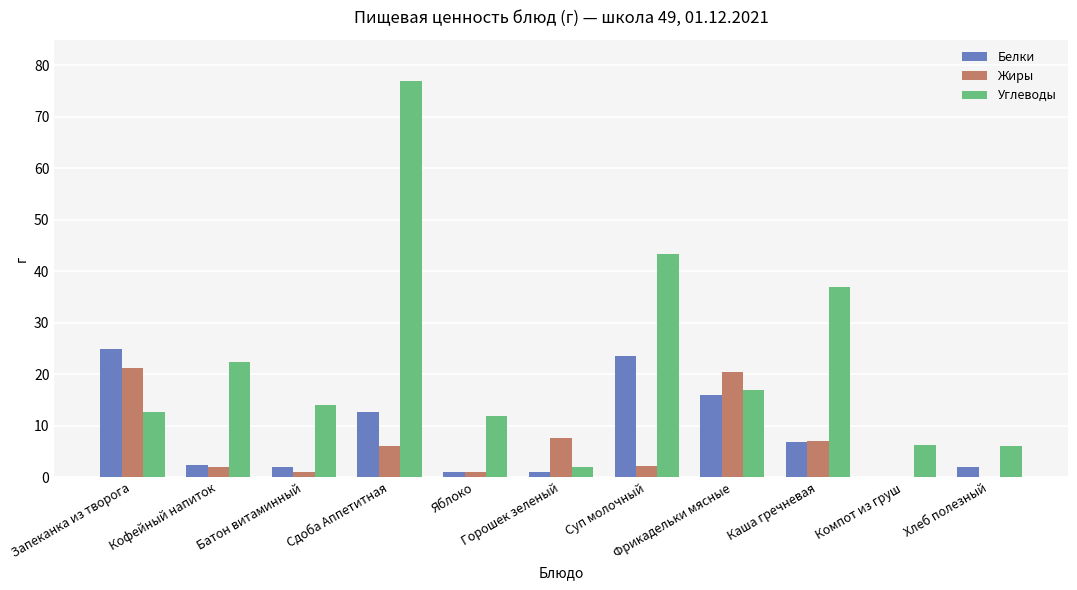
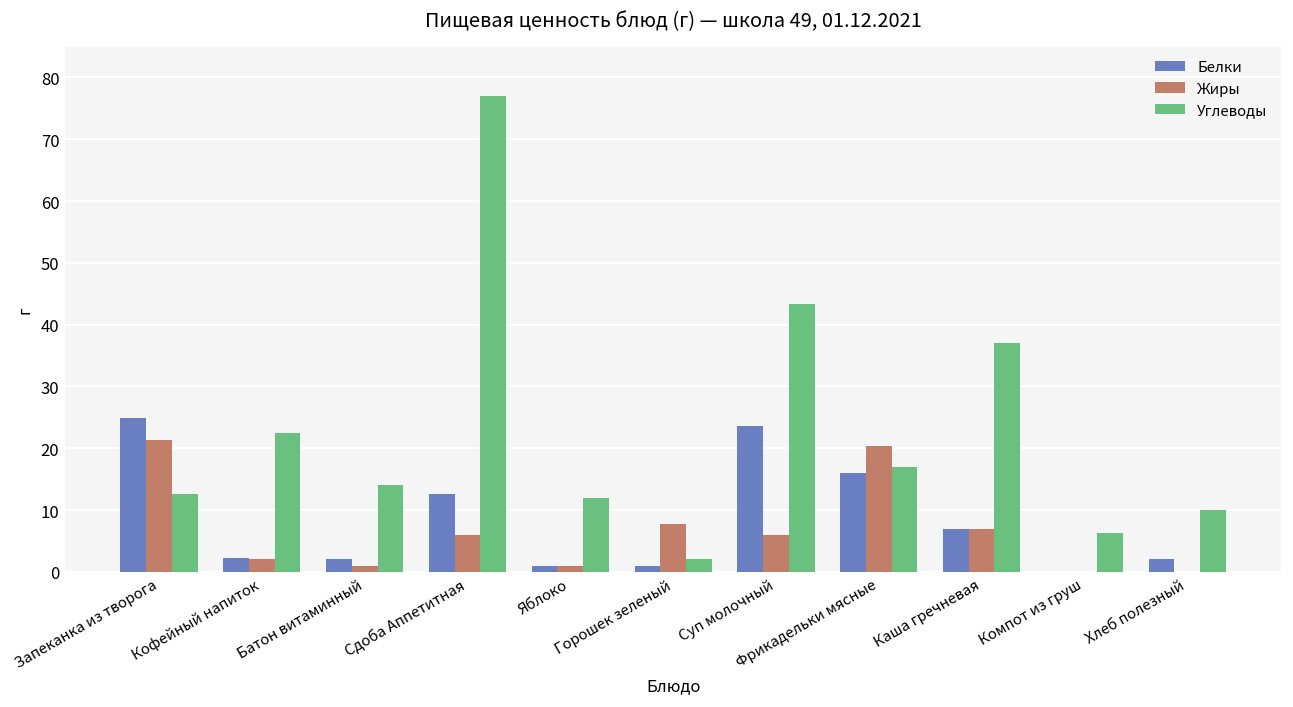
  {
    "Белки": {
      "Запеканка из творога": 25,
      "Кофейный напиток": 2,
      "Батон витаминный": 2,
      "Сдоба Аппетитная": 13,
      "Яблоко": 1,
      "Горошек зеленый": 1,
      "Суп молочный": 24,
      "Фрикадельки мясные": 16,
      "Каша гречневая": 7,
      "Компот из груш": 0,
      "Хлеб полезный": 2
    },
    "Жиры": {
      "Запеканка из творога": 21,
      "Кофейный напиток": 2,
      "Батон витаминный": 1,
      "Сдоба Аппетитная": 6,
      "Яблоко": 1,
      "Горошек зеленый": 8,
-     "Суп молочный": 2,
+     "Суп молочный": 6,
      "Фрикадельки мясные": 20,
      "Каша гречневая": 7,
      "Компот из груш": 0,
      "Хлеб полезный": 0
    },
    "Углеводы": {
      "Запеканка из творога": 13,
      "Кофейный напиток": 22,
      "Батон витаминный": 14,
      "Сдоба Аппетитная": 77,
      "Яблоко": 12,
      "Горошек зеленый": 2,
      "Суп молочный": 43,
      "Фрикадельки мясные": 17,
      "Каша гречневая": 37,
      "Компот из груш": 6,
-     "Хлеб полезный": 6
+     "Хлеб полезный": 10
    }
  }
